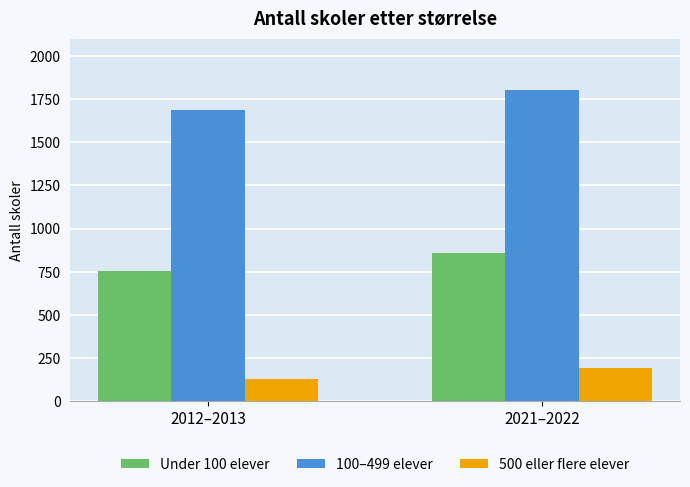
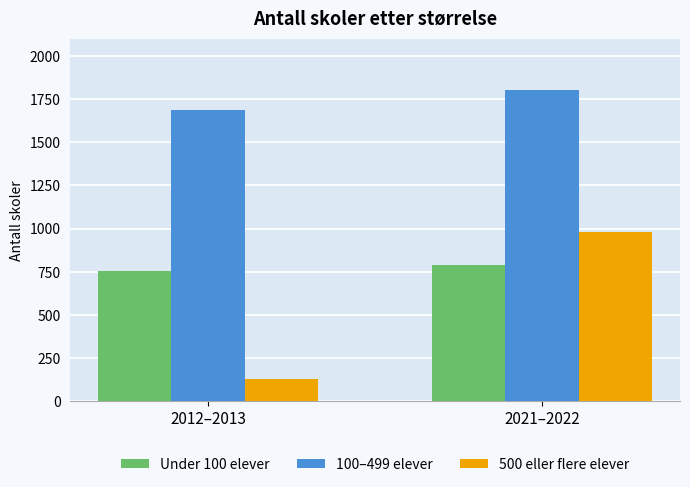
  {
    "Under 100 elever": {
      "2012–2013": 750,
-     "2021–2022": 860
+     "2021–2022": 790
    },
    "100–499 elever": {
      "2012–2013": 1690,
      "2021–2022": 1800
    },
    "500 eller flere elever": {
      "2012–2013": 130,
-     "2021–2022": 190
+     "2021–2022": 980
    }
  }
